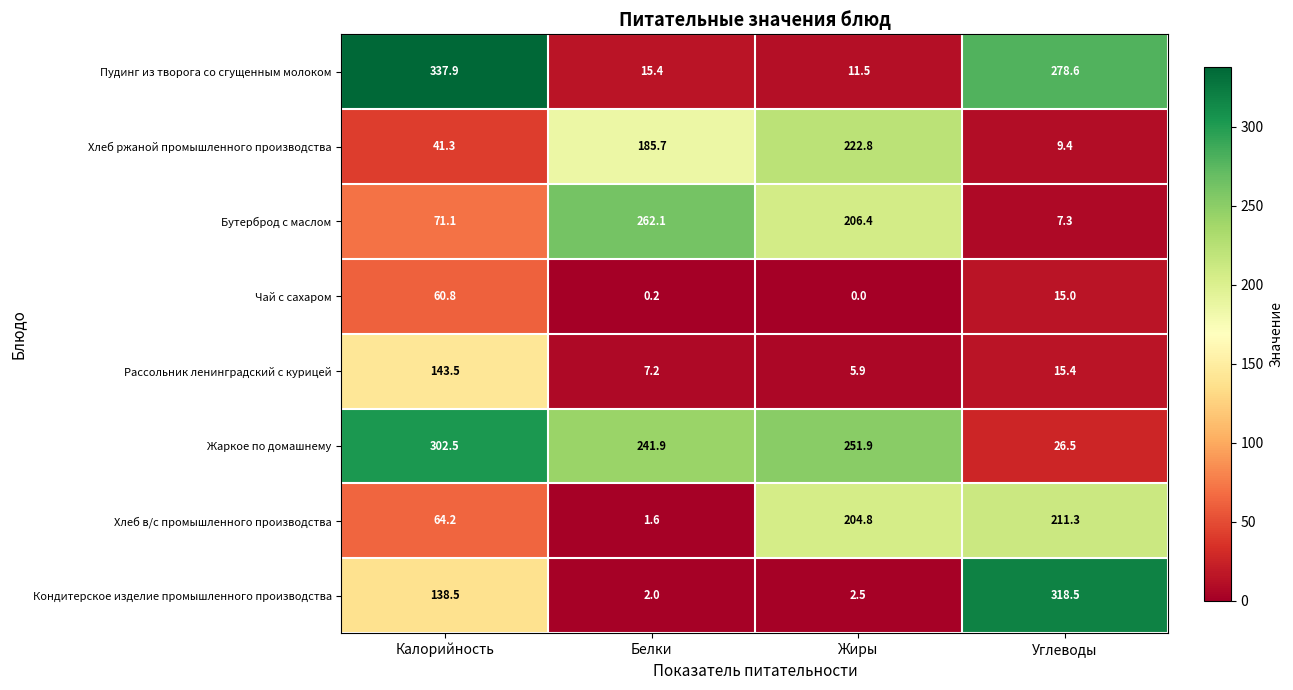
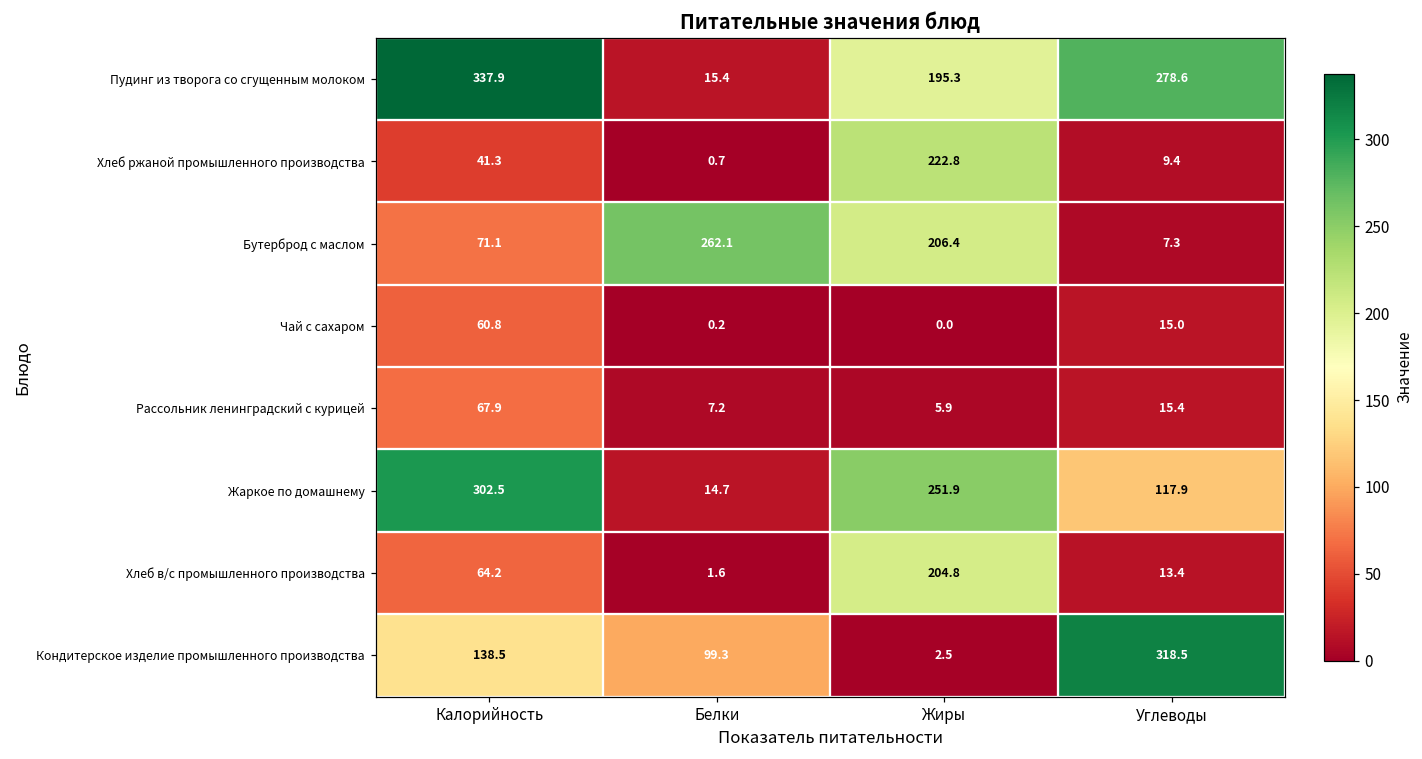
  {
    "Пудинг из творога со сгущенным молоком": {
      "Калорийность": 337.9,
      "Белки": 15.4,
-     "Жиры": 11.5,
+     "Жиры": 195.3,
      "Углеводы": 278.6
    },
    "Хлеб ржаной промышленного производства": {
      "Калорийность": 41.3,
-     "Белки": 185.7,
+     "Белки": 0.7,
      "Жиры": 222.8,
      "Углеводы": 9.4
    },
    "Бутерброд с маслом": {
      "Калорийность": 71.1,
      "Белки": 262.1,
      "Жиры": 206.4,
      "Углеводы": 7.3
    },
    "Чай с сахаром": {
      "Калорийность": 60.8,
      "Белки": 0.2,
      "Жиры": 0.0,
      "Углеводы": 15.0
    },
    "Рассольник ленинградский с курицей": {
-     "Калорийность": 143.5,
+     "Калорийность": 67.9,
      "Белки": 7.2,
      "Жиры": 5.9,
      "Углеводы": 15.4
    },
    "Жаркое по домашнему": {
      "Калорийность": 302.5,
-     "Белки": 241.9,
+     "Белки": 14.7,
      "Жиры": 251.9,
-     "Углеводы": 26.5
+     "Углеводы": 117.9
    },
    "Хлеб в/с промышленного производства": {
      "Калорийность": 64.2,
      "Белки": 1.6,
      "Жиры": 204.8,
-     "Углеводы": 211.3
+     "Углеводы": 13.4
    },
    "Кондитерское изделие промышленного производства": {
      "Калорийность": 138.5,
-     "Белки": 2.0,
+     "Белки": 99.3,
      "Жиры": 2.5,
      "Углеводы": 318.5
    }
  }
